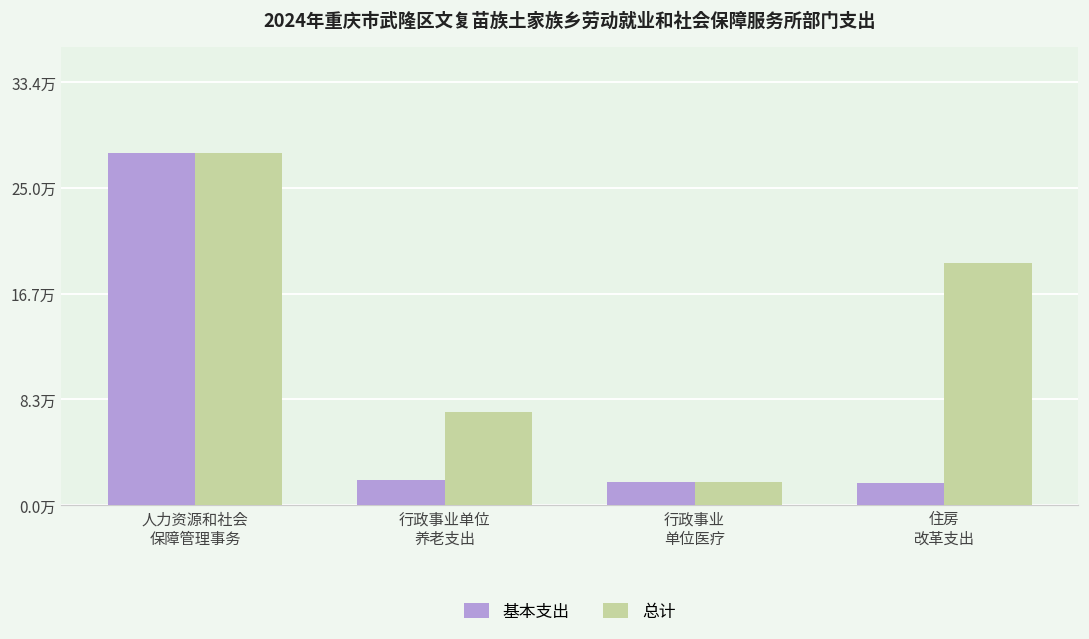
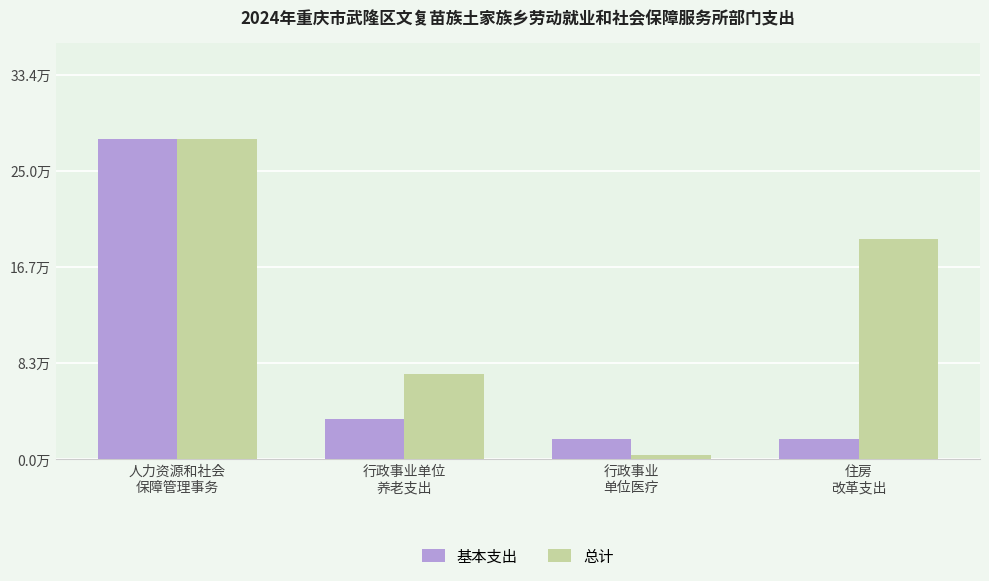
  {
    "基本支出": {
      "人力资源和社会 保障管理事务": "27.8万",
-     "行政事业单位 养老支出": "2.0万",
+     "行政事业单位 养老支出": "3.5万",
      "行政事业 单位医疗": "1.8万",
      "住房 改革支出": "1.8万"
    },
    "总计": {
      "人力资源和社会 保障管理事务": "27.8万",
      "行政事业单位 养老支出": "7.4万",
-     "行政事业 单位医疗": "1.8万",
+     "行政事业 单位医疗": "0.4万",
      "住房 改革支出": "19.1万"
    }
  }
